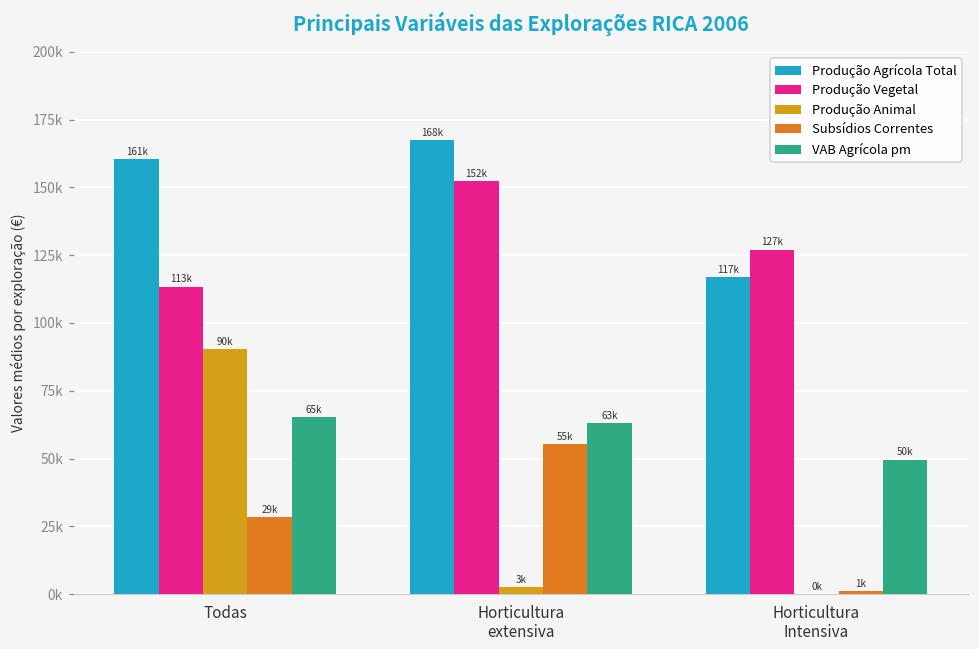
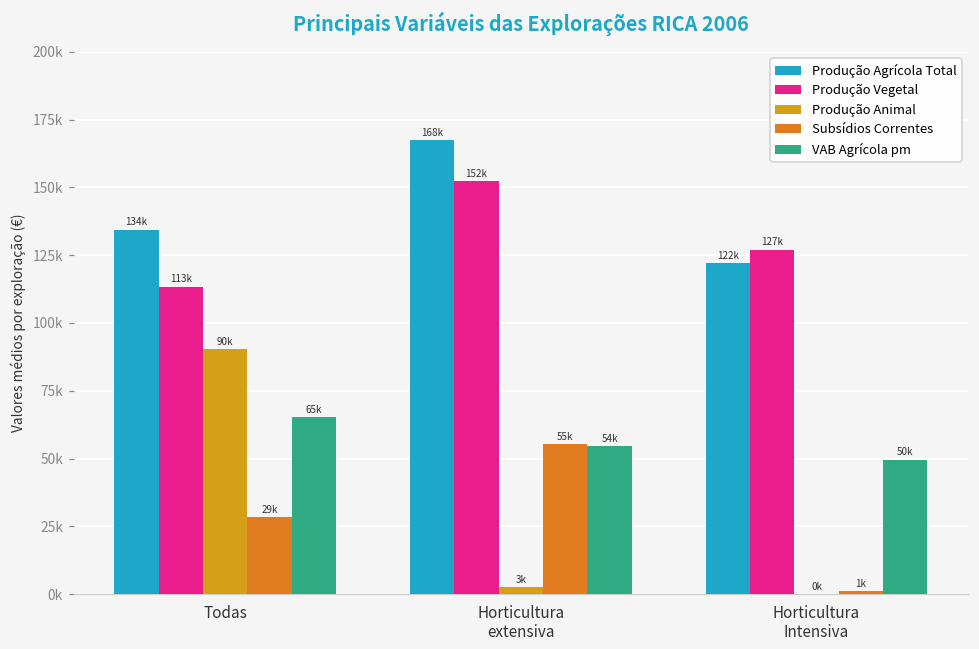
  {
    "Produção Agrícola Total": {
-     "Todas": "161k",
+     "Todas": "134k",
      "Horticultura extensiva": "168k",
-     "Horticultura Intensiva": "117k"
+     "Horticultura Intensiva": "122k"
    },
    "Produção Vegetal": {
      "Todas": "113k",
      "Horticultura extensiva": "152k",
      "Horticultura Intensiva": "127k"
    },
    "VAB Agrícola pm": {
      "Todas": "65k",
-     "Horticultura extensiva": "63k",
+     "Horticultura extensiva": "54k",
      "Horticultura Intensiva": "50k"
    }
  }
